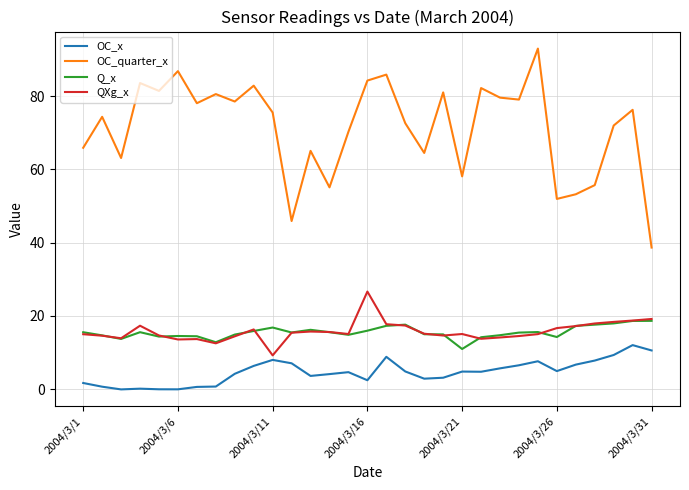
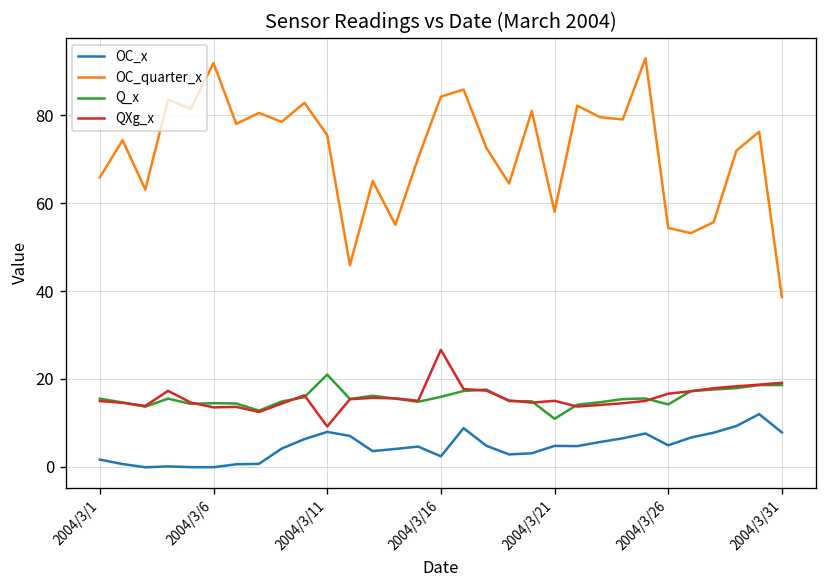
  {
    "OC_x": {
      "2004/3/1": 2,
      "2004/3/6": 0,
      "2004/3/11": 8,
      "2004/3/16": 2,
      "2004/3/21": 5,
      "2004/3/26": 5,
-     "2004/3/31": 11
+     "2004/3/31": 8
    },
    "OC_quarter_x": {
      "2004/3/1": 66,
-     "2004/3/6": 87,
+     "2004/3/6": 92,
      "2004/3/11": 76,
      "2004/3/16": 84,
      "2004/3/21": 58,
-     "2004/3/26": 52,
+     "2004/3/26": 54,
      "2004/3/31": 39
    },
    "Q_x": {
      "2004/3/6": 14,
-     "2004/3/11": 17,
+     "2004/3/11": 21,
      "2004/3/16": 16,
      "2004/3/21": 11,
      "2004/3/26": 14
    },
    "QXg_x": {
      "2004/3/6": 14,
      "2004/3/11": 9,
      "2004/3/16": 27,
      "2004/3/21": 15,
      "2004/3/26": 17
    }
  }
